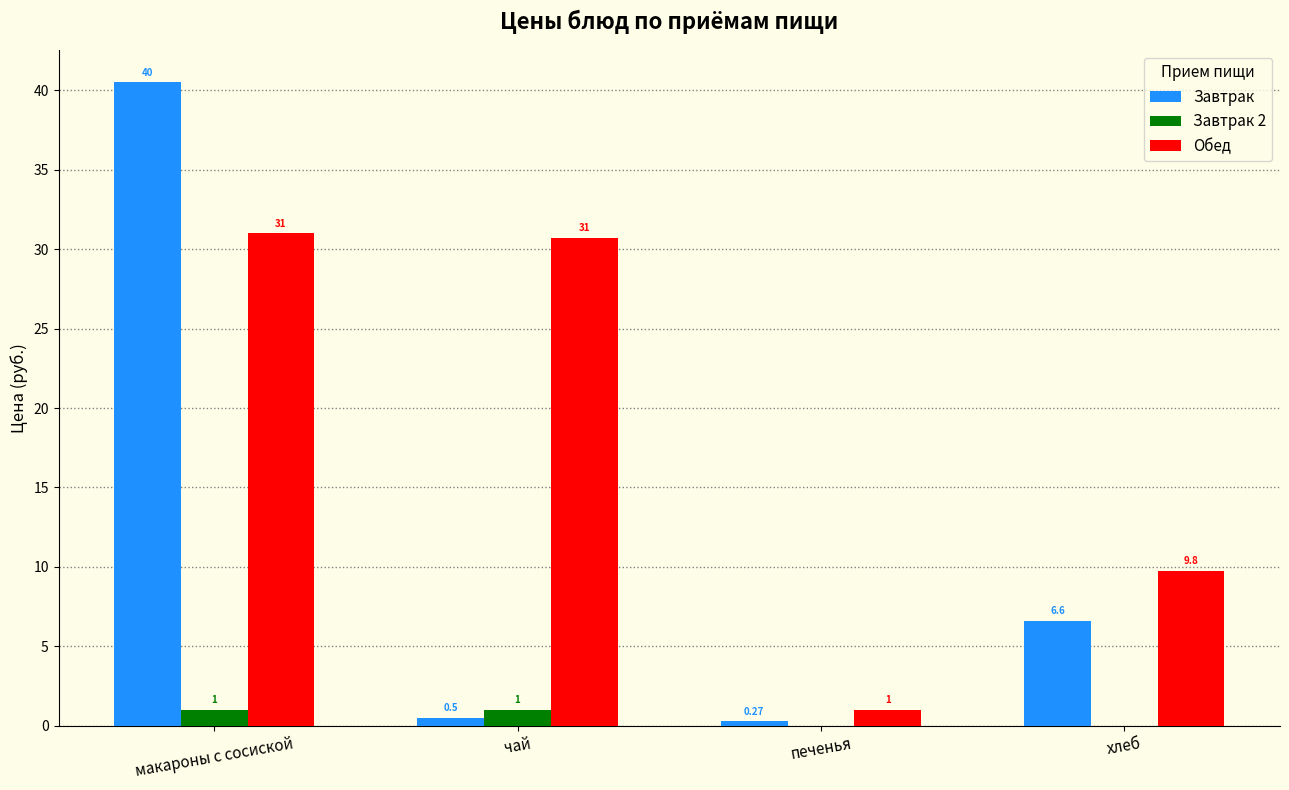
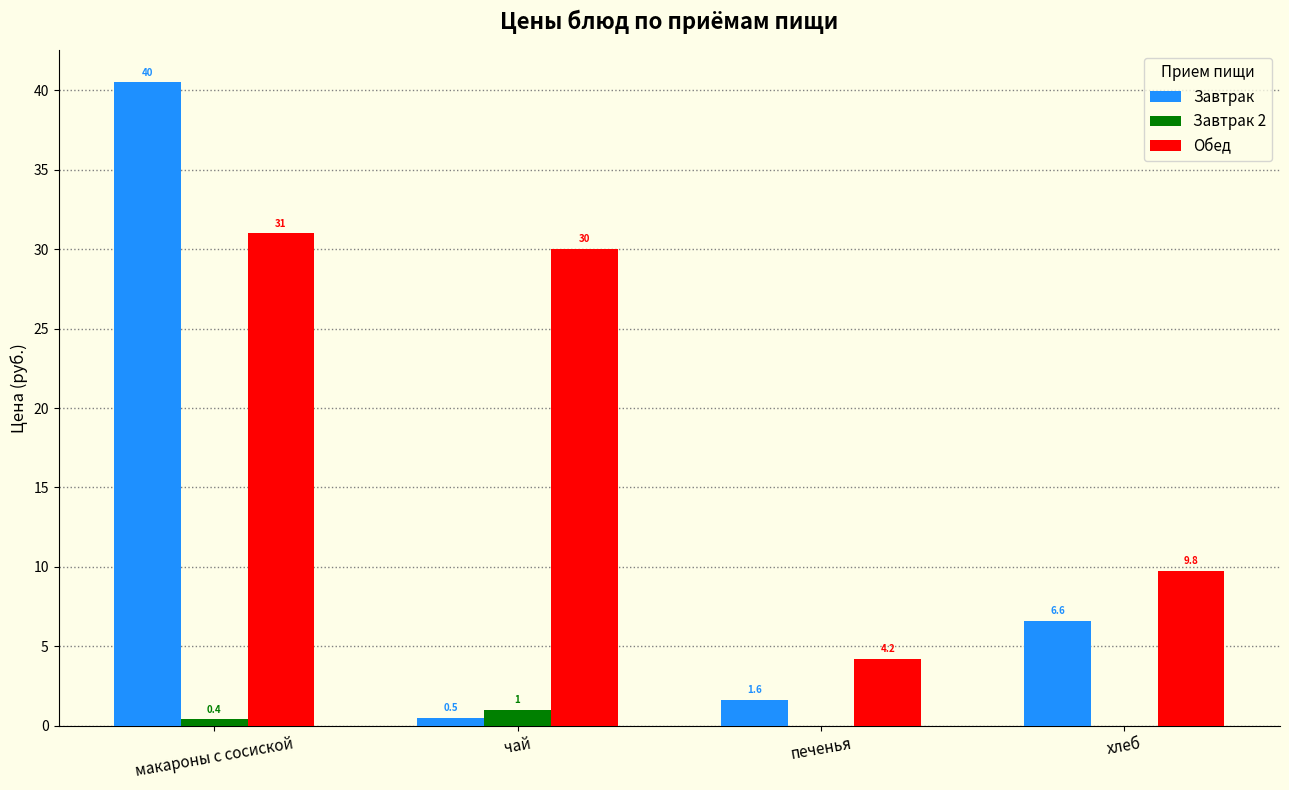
  {
    "Завтрак": {
      "макароны с сосиской": 40,
      "чай": 0.5,
-     "печенья": 0.27,
+     "печенья": 1.6,
      "хлеб": 6.6
    },
    "Завтрак 2": {
-     "макароны с сосиской": 1,
+     "макароны с сосиской": 0.4,
      "чай": 1
    },
    "Обед": {
      "макароны с сосиской": 31,
-     "чай": 31,
-     "печенья": 1,
+     "чай": 30,
+     "печенья": 4.2,
      "хлеб": 9.8
    }
  }
